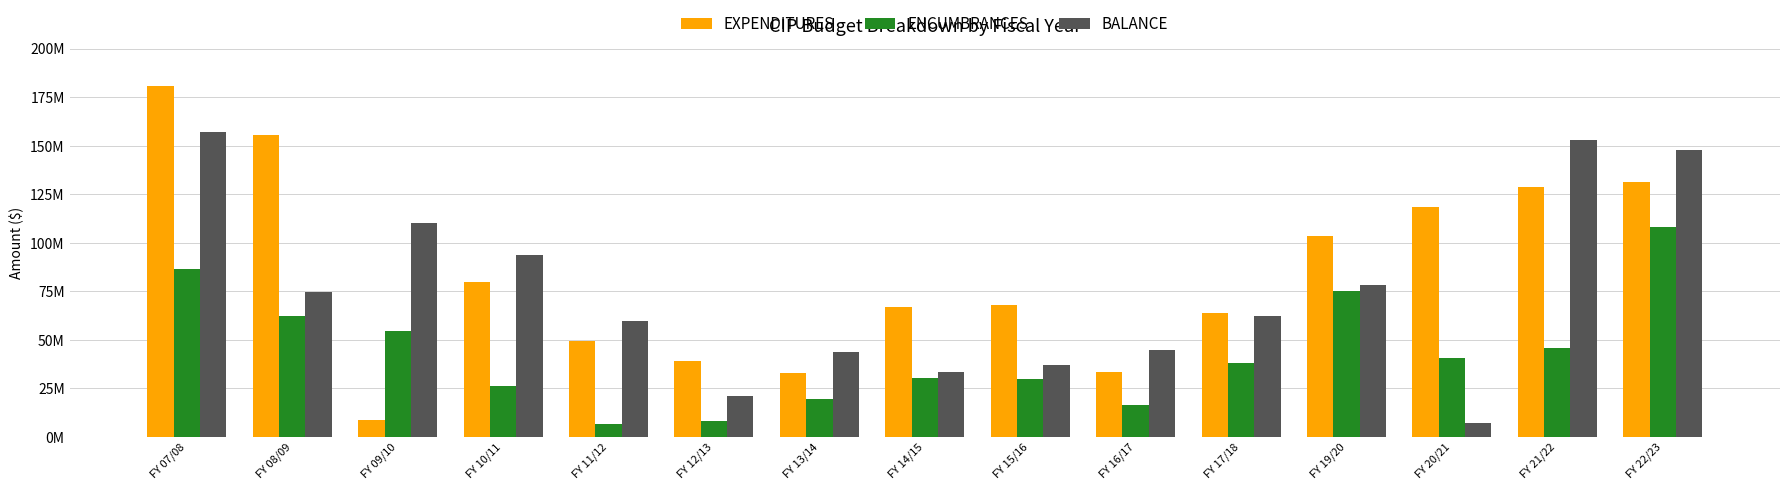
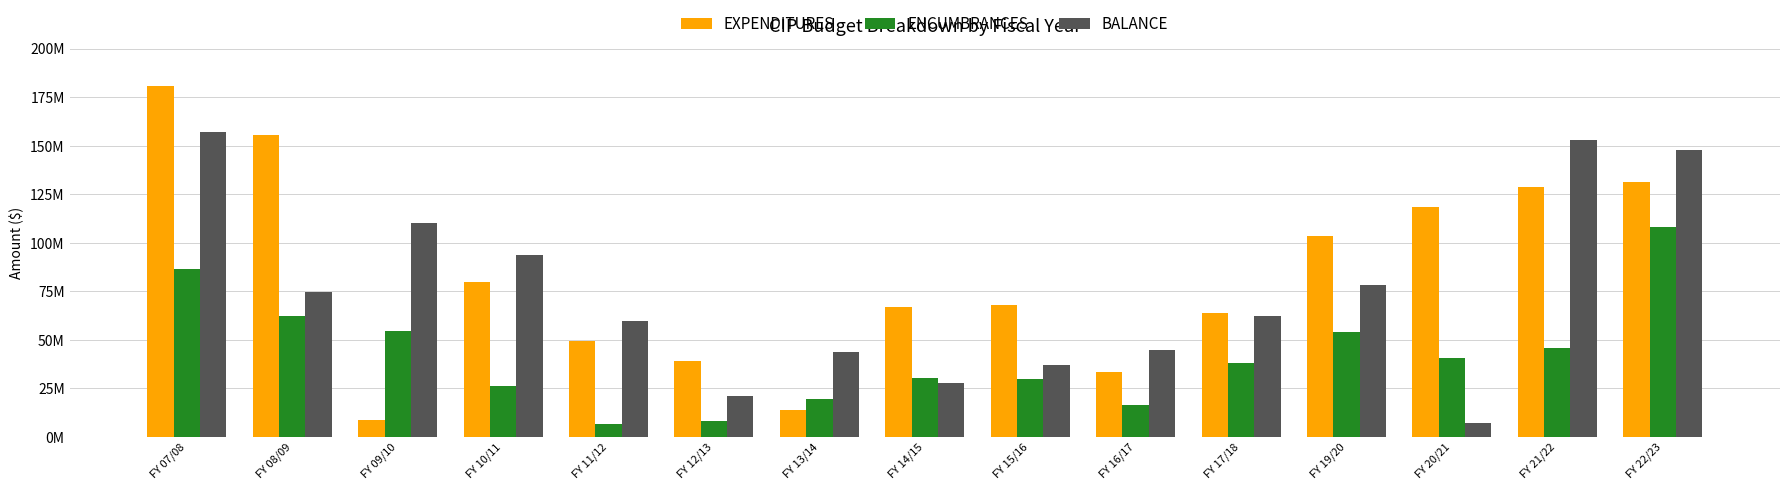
  {
    "EXPENDITURES": {
      "FY 07/08": 181000000,
      "FY 08/09": 155000000,
      "FY 09/10": 9000000,
      "FY 10/11": 80000000,
      "FY 11/12": 49000000,
      "FY 12/13": 39000000,
-     "FY 13/14": 33000000,
+     "FY 13/14": 14000000,
      "FY 14/15": 67000000,
      "FY 15/16": 68000000,
      "FY 16/17": 33000000,
      "FY 17/18": 64000000,
      "FY 19/20": 104000000,
      "FY 20/21": 119000000,
      "FY 21/22": 129000000,
      "FY 22/23": 131000000
    },
    "ENCUMBRANCES": {
      "FY 07/08": 87000000,
      "FY 08/09": 62000000,
      "FY 09/10": 54000000,
      "FY 10/11": 26000000,
      "FY 11/12": 6000000,
      "FY 12/13": 8000000,
      "FY 13/14": 19000000,
      "FY 14/15": 30000000,
      "FY 15/16": 30000000,
      "FY 16/17": 16000000,
      "FY 17/18": 38000000,
-     "FY 19/20": 75000000,
+     "FY 19/20": 54000000,
      "FY 20/21": 40000000,
      "FY 21/22": 46000000,
      "FY 22/23": 108000000
    },
    "BALANCE": {
      "FY 07/08": 157000000,
      "FY 08/09": 75000000,
      "FY 09/10": 110000000,
      "FY 10/11": 94000000,
      "FY 11/12": 60000000,
      "FY 12/13": 21000000,
      "FY 13/14": 44000000,
-     "FY 14/15": 33000000,
+     "FY 14/15": 28000000,
      "FY 15/16": 37000000,
      "FY 16/17": 45000000,
      "FY 17/18": 62000000,
      "FY 19/20": 78000000,
      "FY 20/21": 7000000,
      "FY 21/22": 153000000,
      "FY 22/23": 148000000
    }
  }
